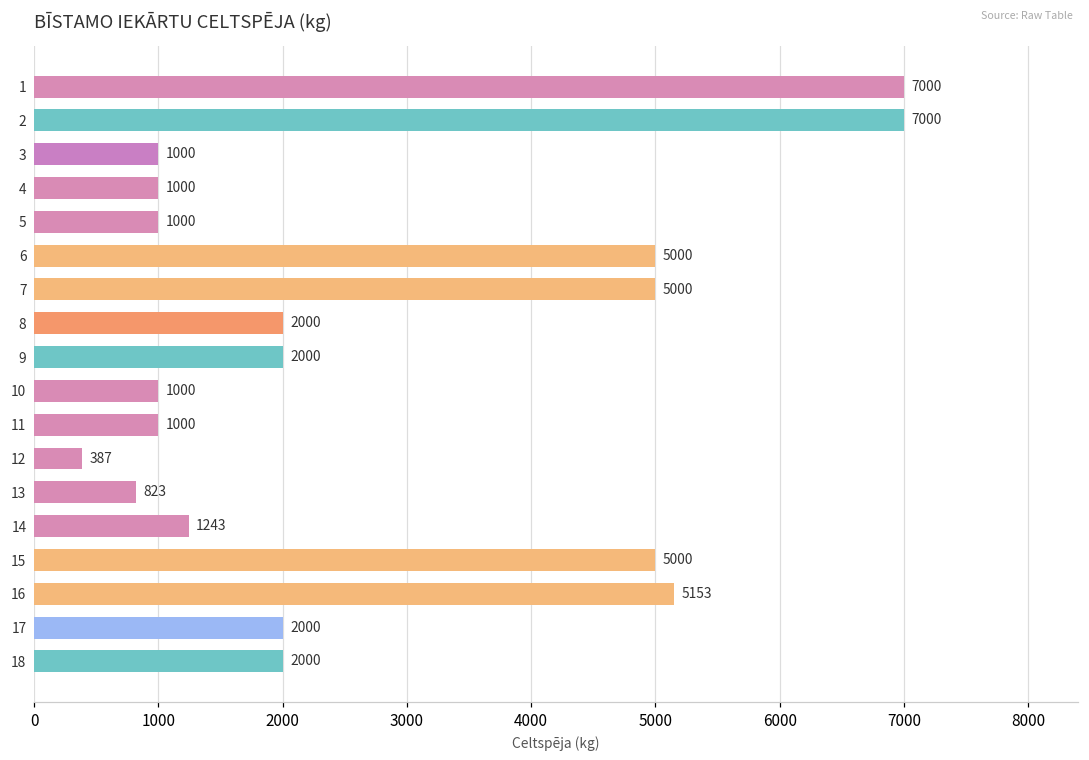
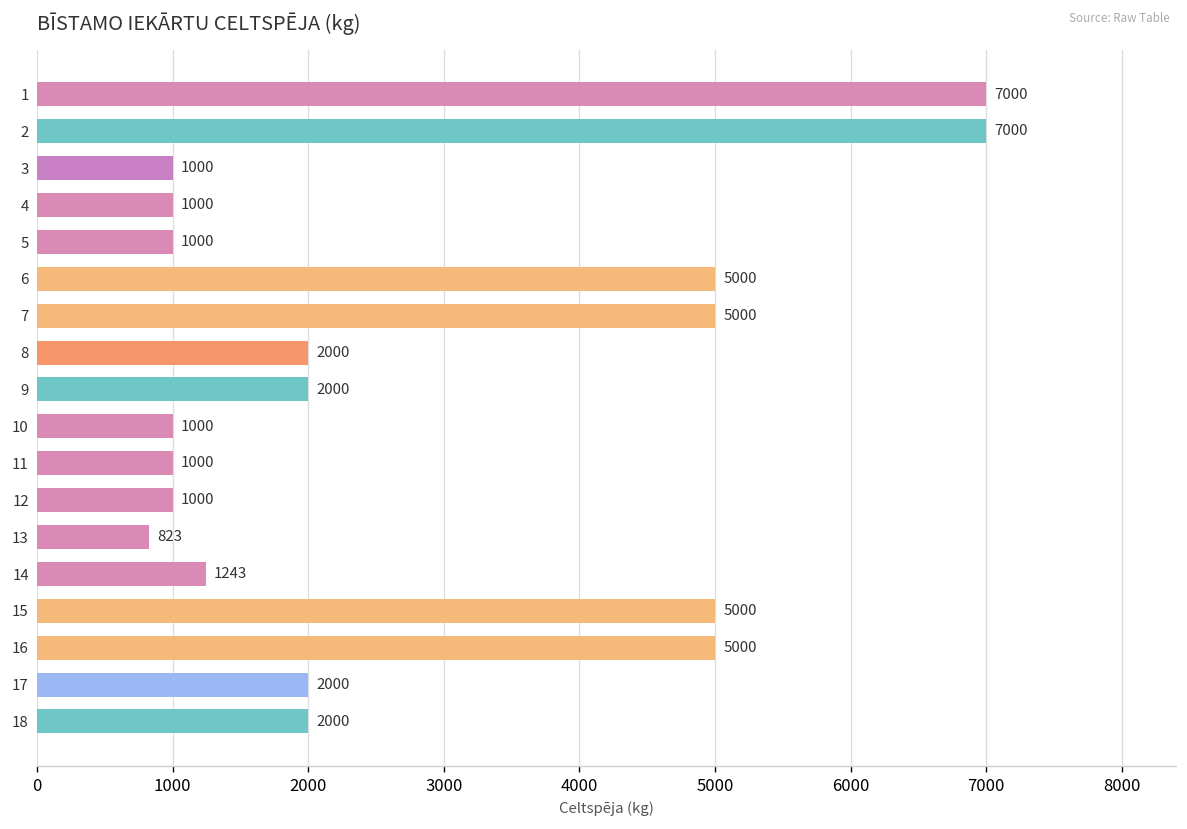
  {
    "1": 7000,
    "2": 7000,
    "3": 1000,
    "4": 1000,
    "5": 1000,
    "6": 5000,
    "7": 5000,
    "8": 2000,
    "9": 2000,
    "10": 1000,
    "11": 1000,
-   "12": 387,
+   "12": 1000,
    "13": 823,
    "14": 1243,
    "15": 5000,
-   "16": 5153,
+   "16": 5000,
    "17": 2000,
    "18": 2000
  }
